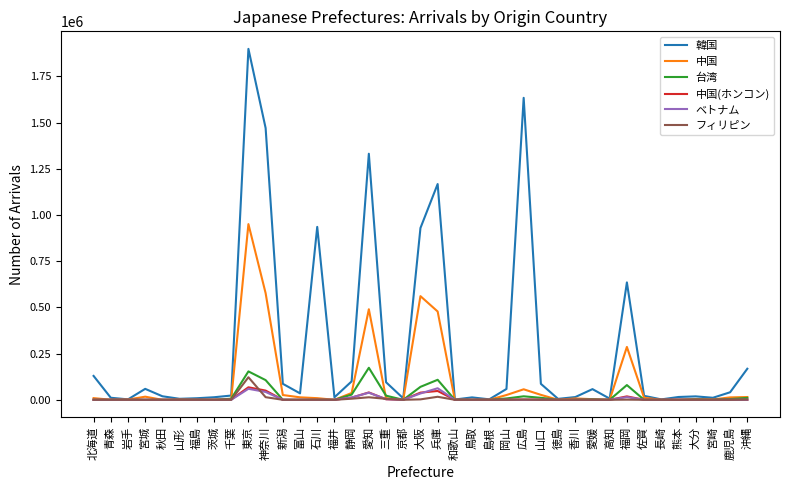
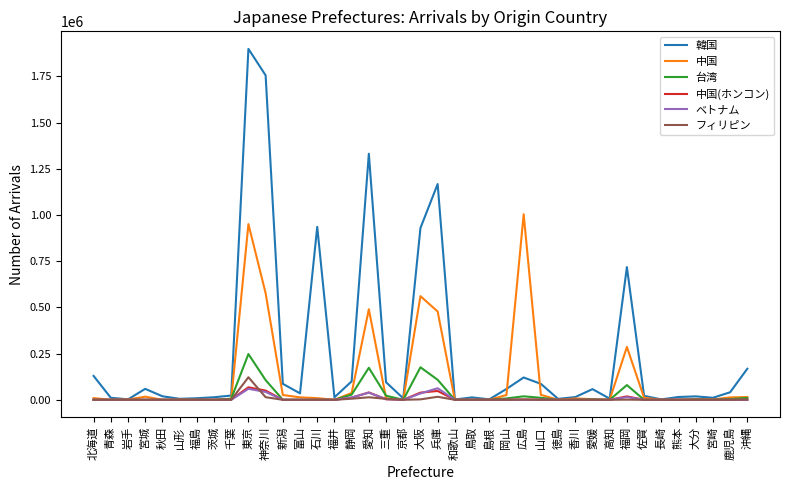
  {
    "韓国": {
      "北海道": 130000,
      "宮城": 60000,
      "秋田": 20000,
      "千葉": 20000,
      "東京": 1900000,
-     "神奈川": 1470000,
+     "神奈川": 1760000,
      "新潟": 90000,
      "富山": 30000,
      "石川": 940000,
      "静岡": 100000,
      "愛知": 1330000,
      "三重": 100000,
      "大阪": 930000,
      "兵庫": 1170000,
      "岡山": 60000,
-     "広島": 1630000,
+     "広島": 120000,
      "山口": 90000,
      "愛媛": 60000,
-     "福岡": 640000,
+     "福岡": 720000,
      "熊本": 20000,
      "大分": 20000,
      "鹿児島": 40000,
      "沖縄": 170000
    },
    "中国": {
      "宮城": 20000,
      "東京": 950000,
      "神奈川": 580000,
      "新潟": 30000,
      "愛知": 490000,
      "大阪": 560000,
      "兵庫": 480000,
      "岡山": 30000,
-     "広島": 60000,
+     "広島": 1000000,
      "山口": 30000,
      "福岡": 290000
    },
    "台湾": {
-     "東京": 150000,
+     "東京": 250000,
      "神奈川": 110000,
      "愛知": 170000,
-     "大阪": 70000,
+     "大阪": 180000,
      "兵庫": 110000,
      "広島": 20000,
      "福岡": 80000
    },
    "中国(ホンコン)": {
      "兵庫": 50000
    },
    "ベトナム": {
      "兵庫": 60000
    },
    "フィリピン": {
      "東京": 120000,
      "神奈川": 10000,
      "愛知": 10000,
      "大阪": 0,
      "兵庫": 20000,
      "福岡": 0
    }
  }
